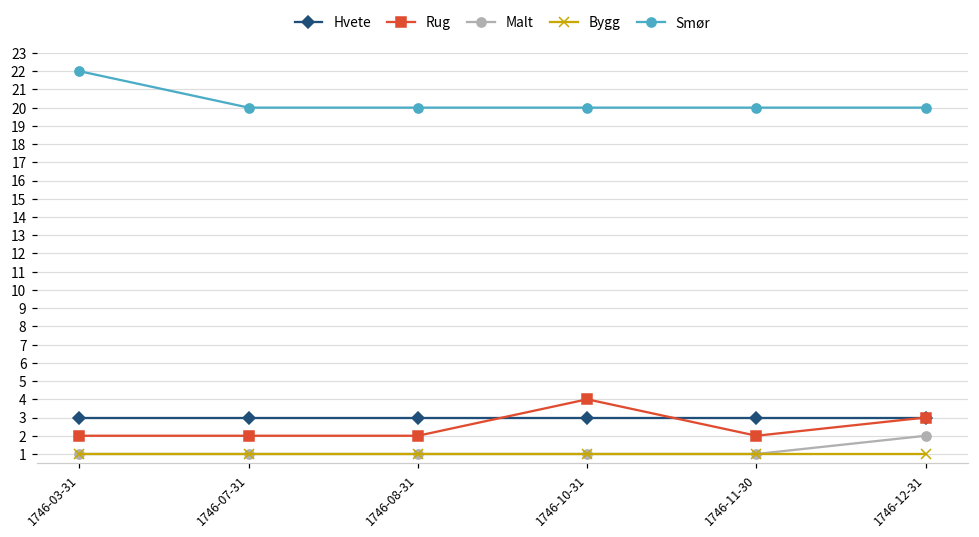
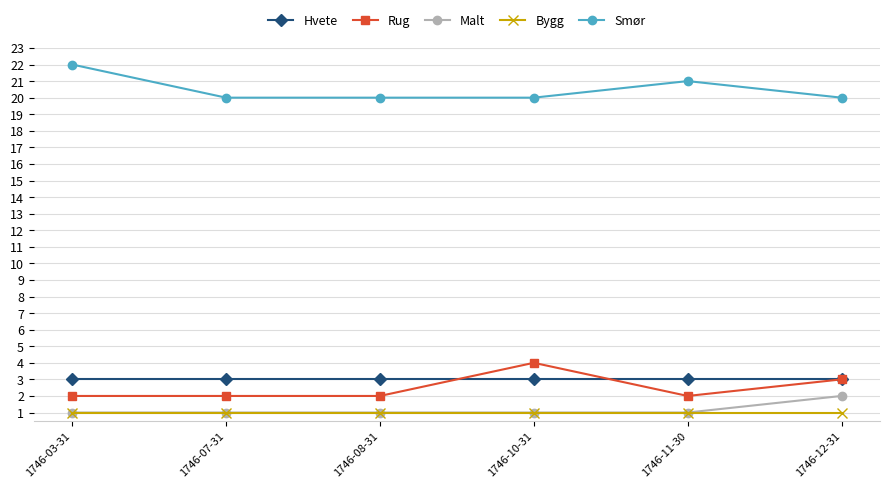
  {
    "Hvete": {
      "1746-03-31": 3,
      "1746-07-31": 3,
      "1746-08-31": 3,
      "1746-10-31": 3,
      "1746-11-30": 3
    },
    "Rug": {
      "1746-03-31": 2,
      "1746-07-31": 2,
      "1746-08-31": 2,
      "1746-10-31": 4,
      "1746-11-30": 2
    },
    "Malt": {
      "1746-12-31": 2
    },
    "Bygg": {
      "1746-12-31": 1
    },
    "Smør": {
      "1746-03-31": 22,
      "1746-07-31": 20,
      "1746-08-31": 20,
      "1746-10-31": 20,
-     "1746-11-30": 20,
+     "1746-11-30": 21,
      "1746-12-31": 20
    }
  }
